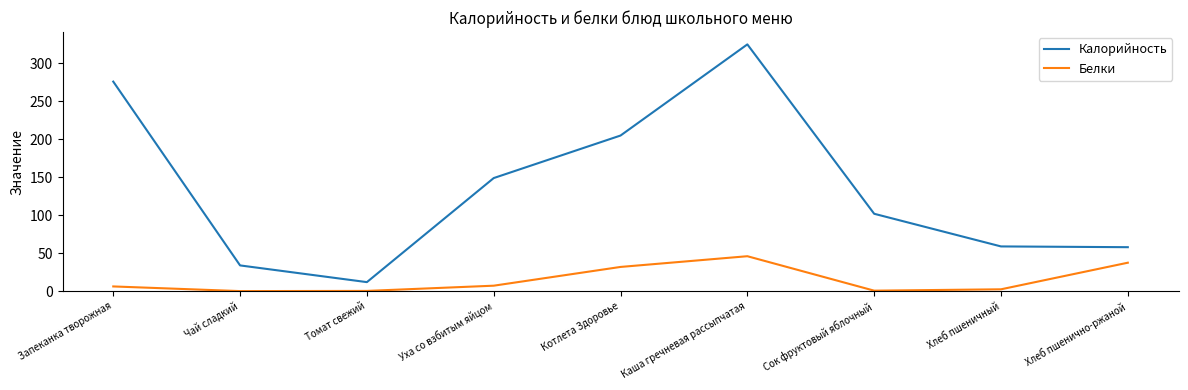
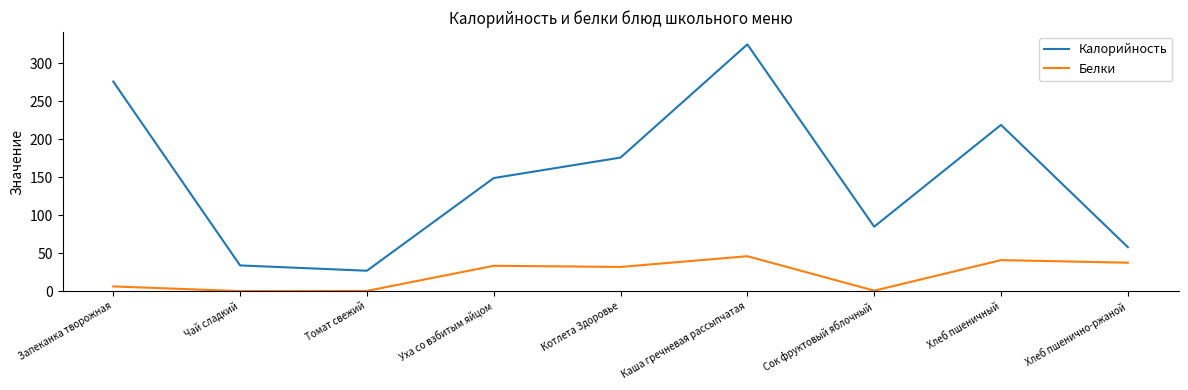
  {
    "Калорийность": {
      "Запеканка творожная": 280,
      "Чай сладкий": 30,
-     "Томат свежий": 10,
+     "Томат свежий": 30,
      "Уха со взбитым яйцом": 150,
-     "Котлета Здоровье": 210,
+     "Котлета Здоровье": 180,
      "Каша гречневая рассыпчатая": 330,
-     "Сок фруктовый яблочный": 100,
-     "Хлеб пшеничный": 60,
+     "Сок фруктовый яблочный": 90,
+     "Хлеб пшеничный": 220,
      "Хлеб пшенично-ржаной": 60
    },
    "Белки": {
      "Запеканка творожная": 10,
      "Чай сладкий": 0,
      "Томат свежий": 0,
-     "Уха со взбитым яйцом": 10,
+     "Уха со взбитым яйцом": 30,
      "Котлета Здоровье": 30,
      "Каша гречневая рассыпчатая": 50,
      "Сок фруктовый яблочный": 0,
-     "Хлеб пшеничный": 0,
+     "Хлеб пшеничный": 40,
      "Хлеб пшенично-ржаной": 40
    }
  }
